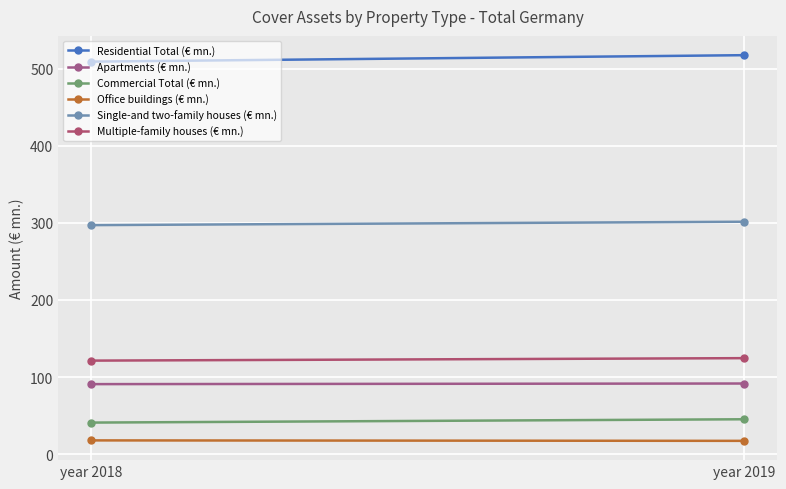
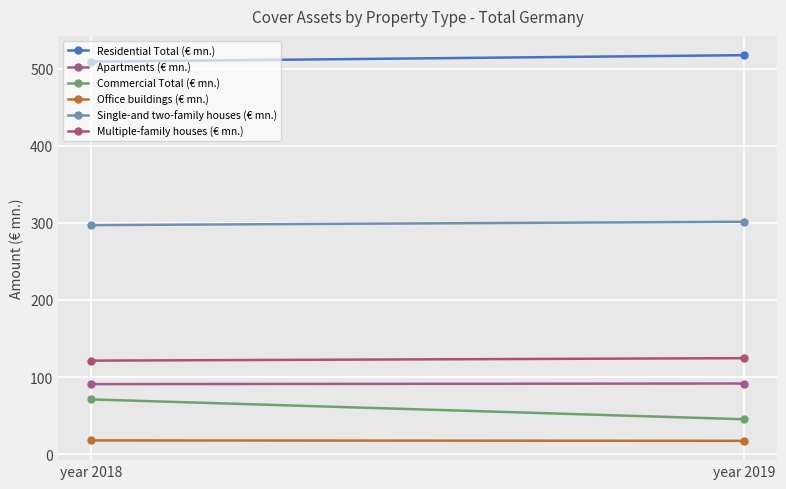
  {
    "Commercial Total (€ mn.)": {
-     "year 2018": 40,
+     "year 2018": 70,
      "year 2019": 50
    },
    "Office buildings (€ mn.)": {
      "year 2018": 20,
      "year 2019": 20
    }
  }
